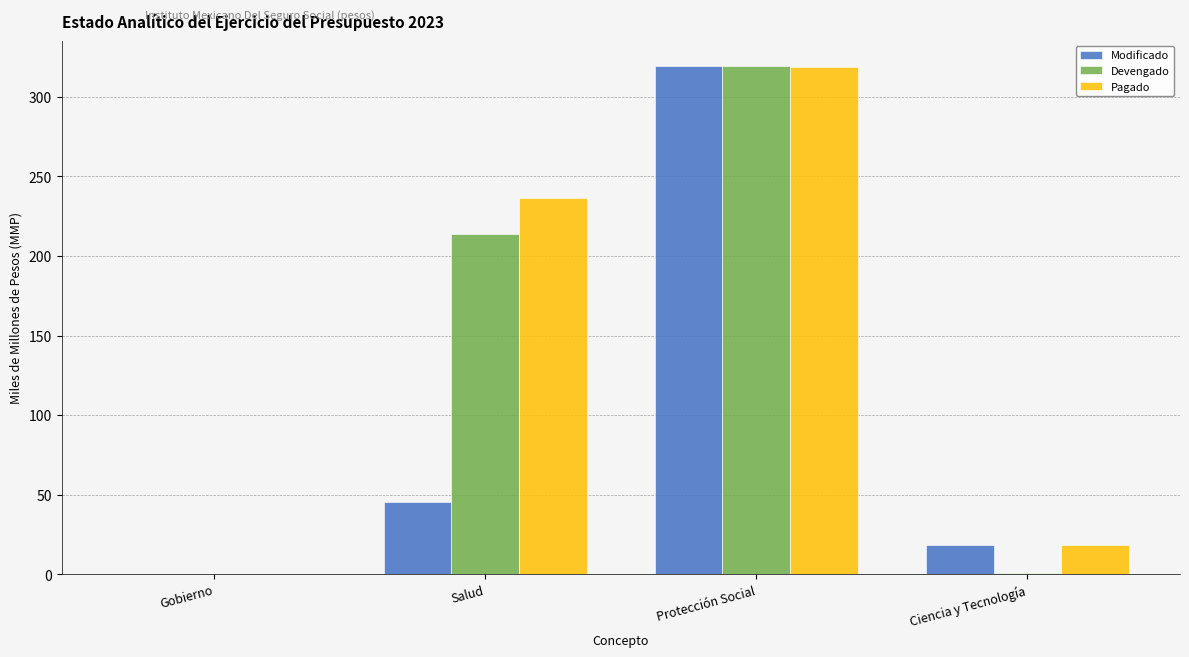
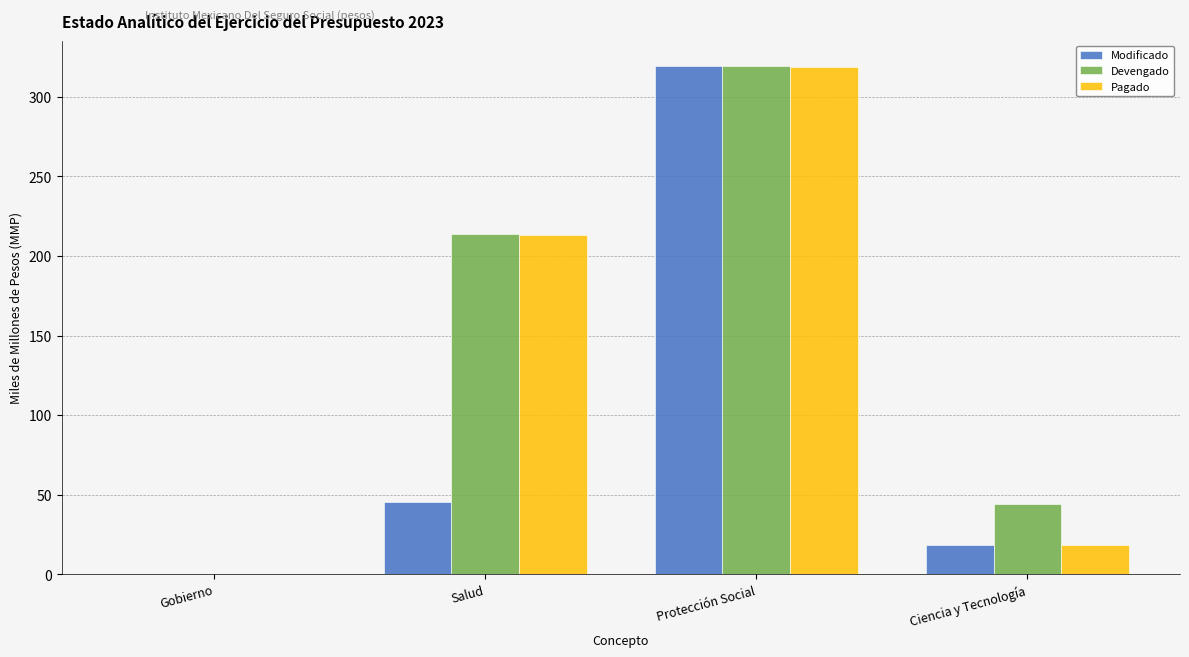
  {
    "Modificado": {
      "Salud": 45,
      "Protección Social": 319,
      "Ciencia y Tecnología": 19
    },
    "Devengado": {
      "Salud": 214,
      "Protección Social": 319,
-     "Ciencia y Tecnología": 1
+     "Ciencia y Tecnología": 44
    },
    "Pagado": {
-     "Salud": 236,
+     "Salud": 213,
      "Protección Social": 319,
      "Ciencia y Tecnología": 18
    }
  }
